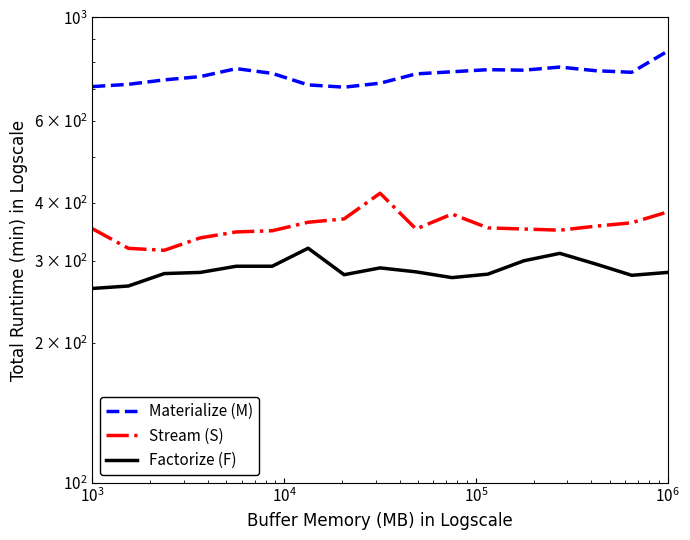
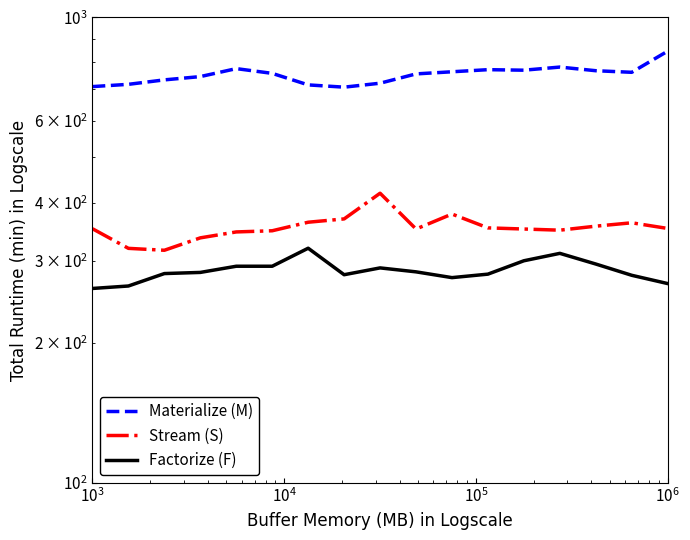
  {
    "Materialize (M)": {
      "10^3": 710,
      "10^6": 850
    },
    "Stream (S)": {
      "10^3": 350,
-     "10^6": 380
+     "10^6": 350
    },
    "Factorize (F)": {
      "10^3": 260,
-     "10^6": 280
+     "10^6": 270
    }
  }
